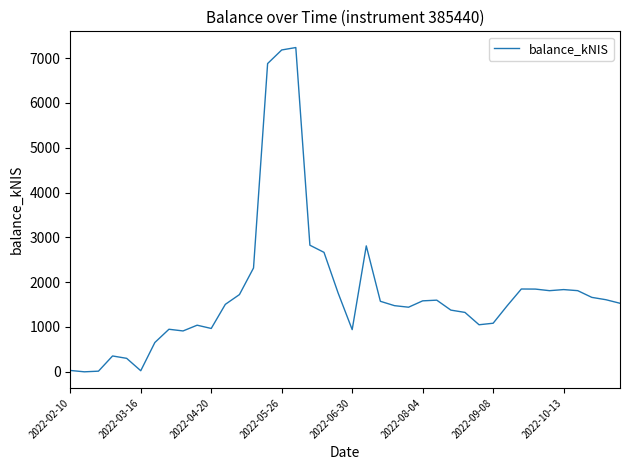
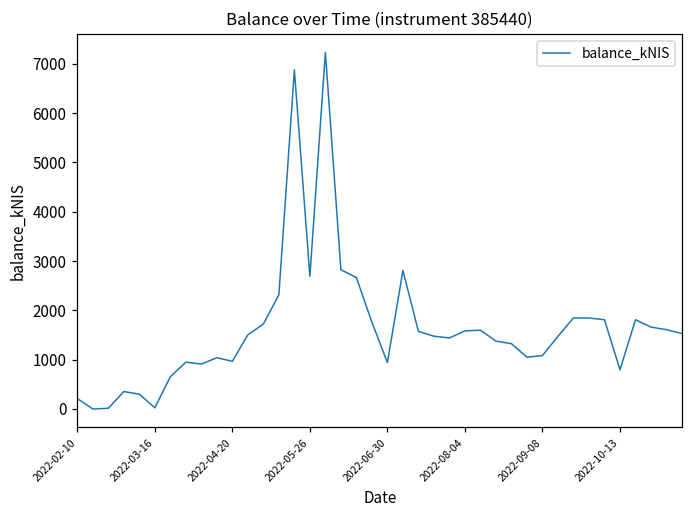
  {
-   "2022-02-10": 0,
+   "2022-02-10": 200,
    "2022-03-16": 0,
    "2022-04-20": 1000,
-   "2022-05-26": 7200,
+   "2022-05-26": 2700,
    "2022-06-30": 900,
    "2022-08-04": 1600,
    "2022-09-08": 1100,
-   "2022-10-13": 1800
+   "2022-10-13": 800
  }
